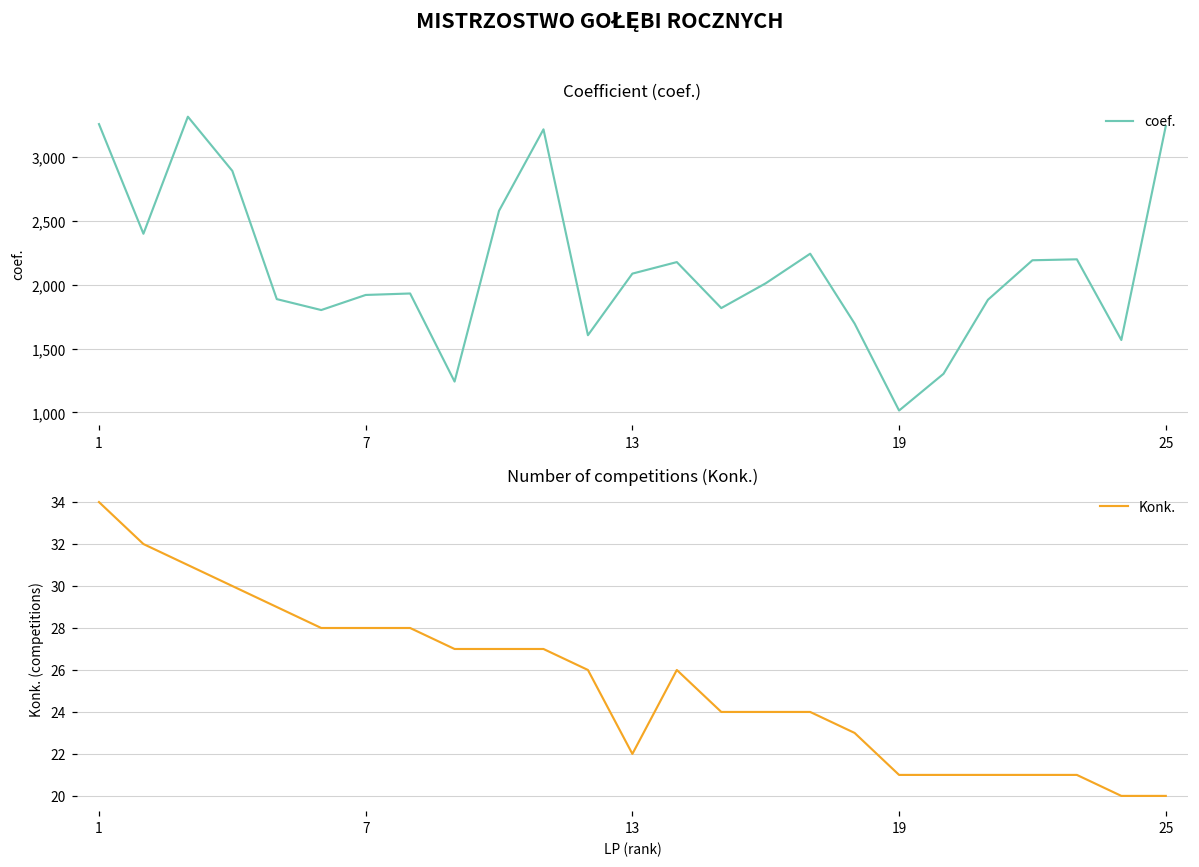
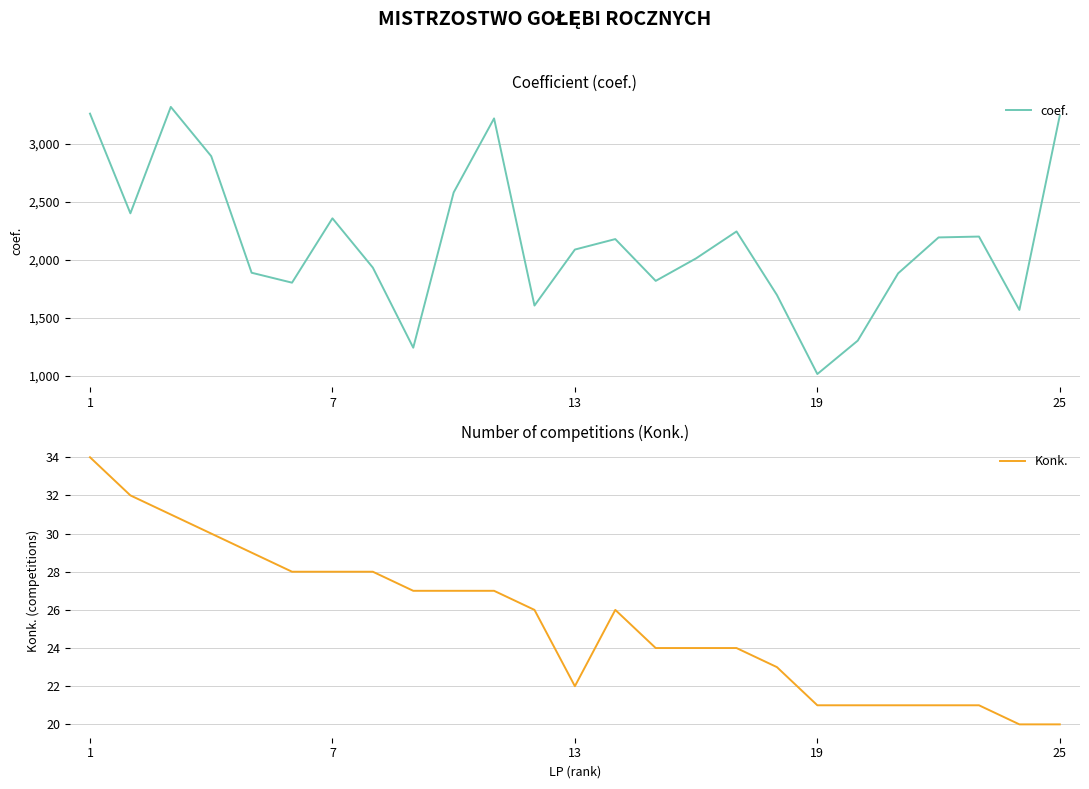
  {
    "Coefficient (coef.)": {
      "1": "3,260",
-     "7": "1,920",
+     "7": "2,360",
      "13": "2,090",
      "19": "1,020",
      "25": "3,240"
    },
    "Number of competitions (Konk.)": {
      "1": "34.0",
      "7": "28.0",
      "13": "22.0",
      "19": "21.0",
      "25": "20.0"
    }
  }
